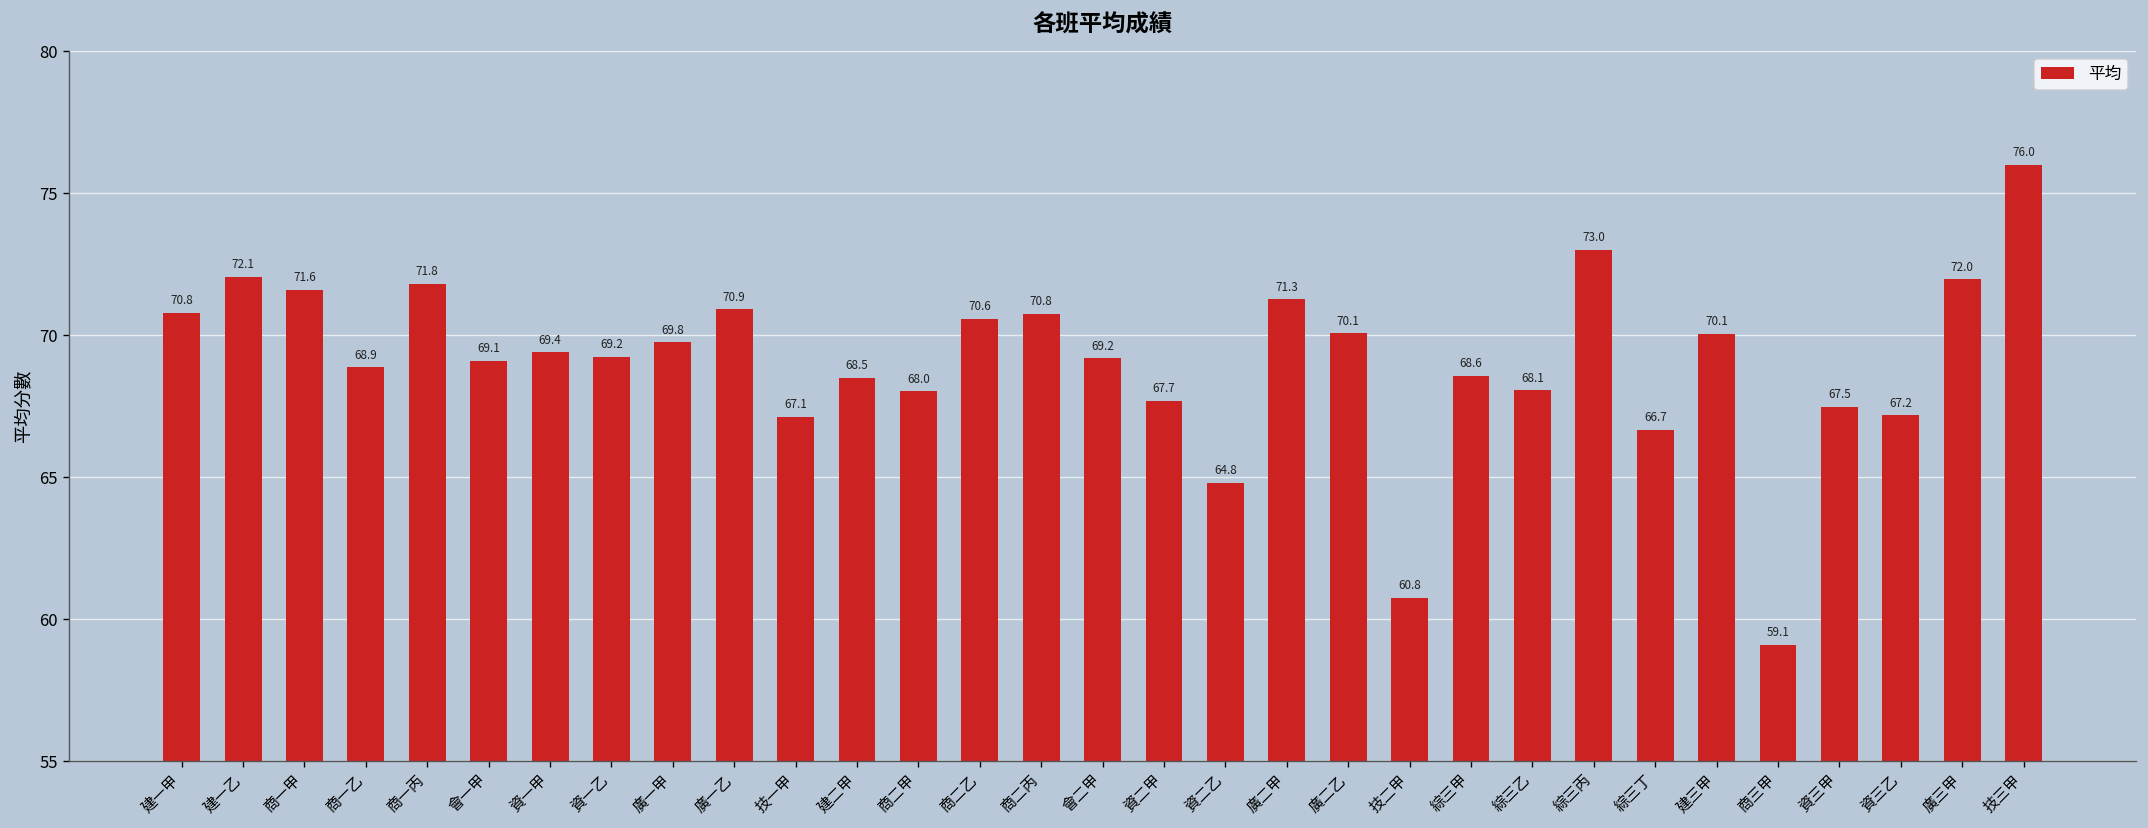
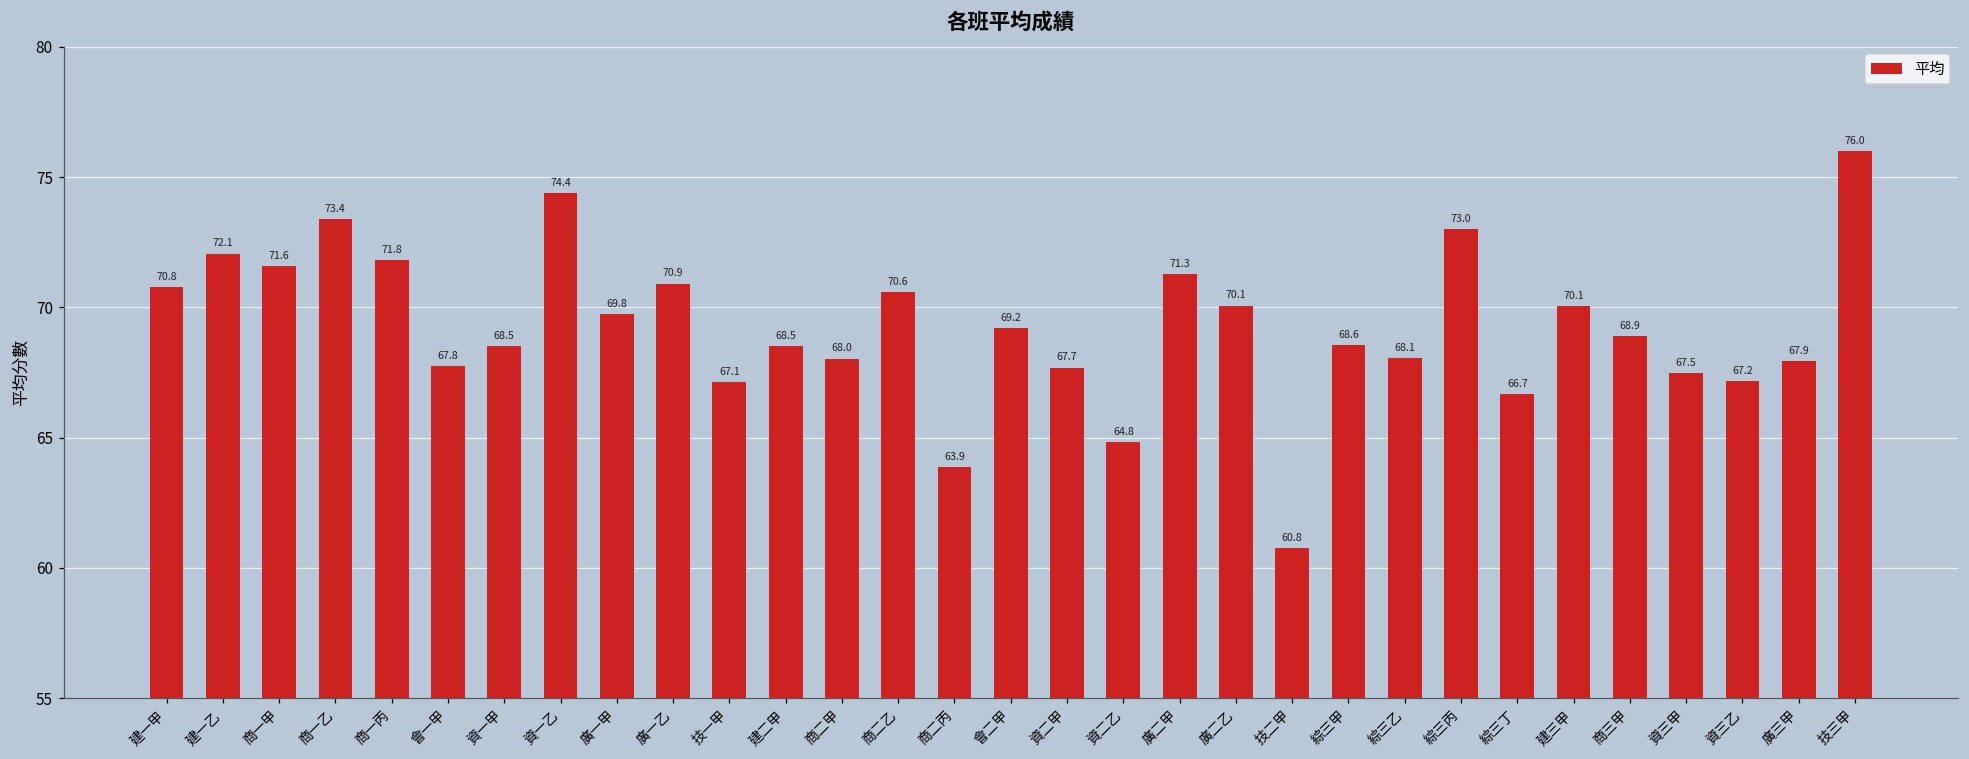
  {
    "建一甲": 70.8,
    "建一乙": 72.1,
    "商一甲": 71.6,
-   "商一乙": 68.9,
+   "商一乙": 73.4,
    "商一丙": 71.8,
-   "會一甲": 69.1,
-   "資一甲": 69.4,
-   "資一乙": 69.2,
+   "會一甲": 67.8,
+   "資一甲": 68.5,
+   "資一乙": 74.4,
    "廣一甲": 69.8,
    "廣一乙": 70.9,
    "技一甲": 67.1,
    "建二甲": 68.5,
    "商二甲": 68.0,
    "商二乙": 70.6,
-   "商二丙": 70.8,
+   "商二丙": 63.9,
    "會二甲": 69.2,
    "資二甲": 67.7,
    "資二乙": 64.8,
    "廣二甲": 71.3,
    "廣二乙": 70.1,
    "技二甲": 60.8,
    "綜三甲": 68.6,
    "綜三乙": 68.1,
    "綜三丙": 73.0,
    "綜三丁": 66.7,
    "建三甲": 70.1,
-   "商三甲": 59.1,
+   "商三甲": 68.9,
    "資三甲": 67.5,
    "資三乙": 67.2,
-   "廣三甲": 72.0,
+   "廣三甲": 67.9,
    "技三甲": 76.0
  }
